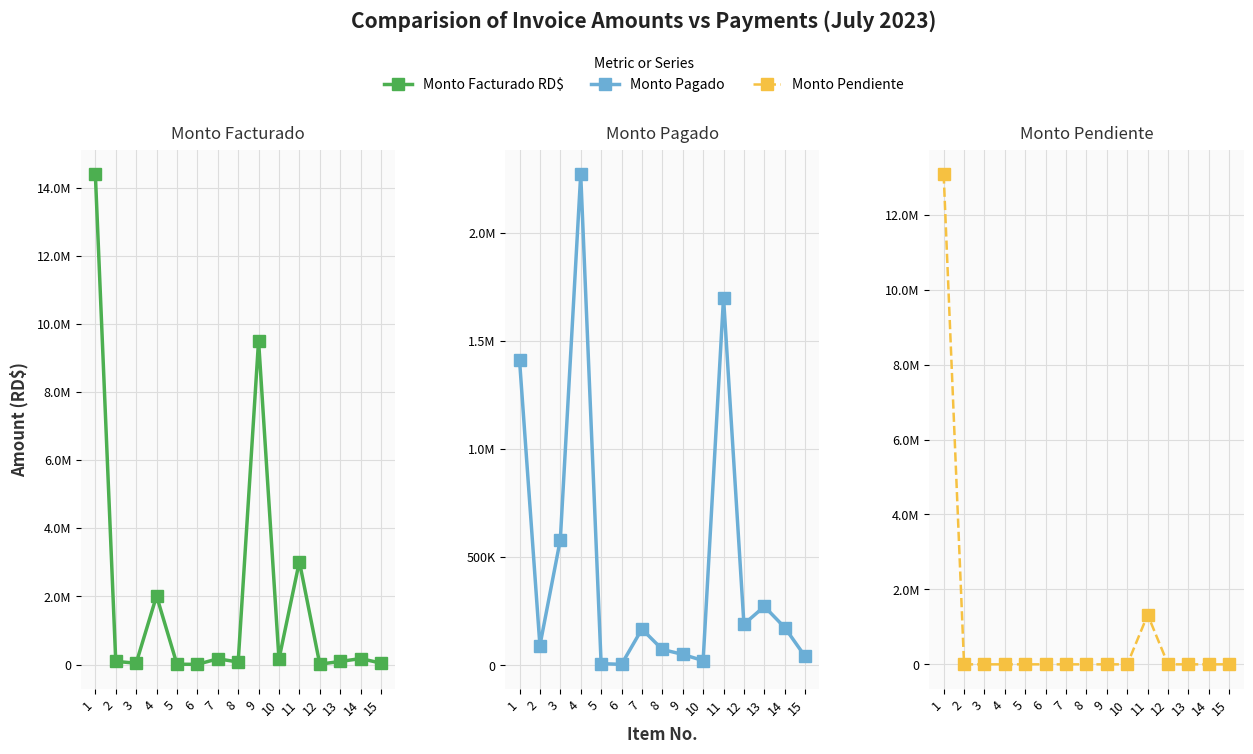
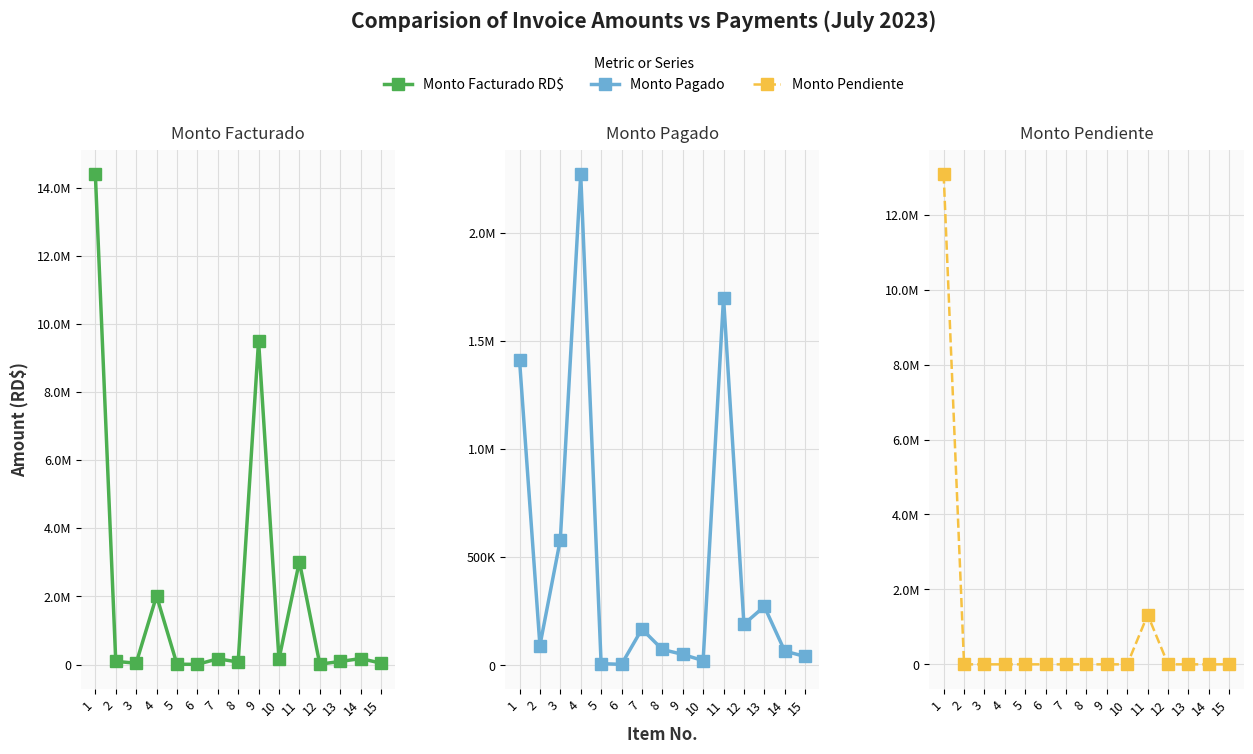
  {
    "Monto Facturado": {
      "1": 14400000,
      "2": 100000,
      "3": 0,
      "4": 2000000,
      "5": 0,
      "6": 0,
      "7": 200000,
      "8": 100000,
      "9": 9500000,
      "10": 200000,
      "11": 3000000,
      "12": 0,
      "13": 100000,
      "14": 200000,
      "15": 0
    },
    "Monto Pagado": {
      "1": 1410000,
      "2": 90000,
      "3": 580000,
      "4": 2270000,
      "5": 10000,
      "6": 0,
      "7": 170000,
      "8": 70000,
      "9": 50000,
      "10": 20000,
      "11": 1700000,
      "12": 190000,
      "13": 270000,
-     "14": 180000,
+     "14": 70000,
      "15": 40000
    },
    "Monto Pendiente": {
      "1": 13100000,
      "2": 0,
      "3": 0,
      "4": 0,
      "5": 0,
      "6": 0,
      "7": 0,
      "8": 0,
      "9": 0,
      "10": 0,
      "11": 1300000,
      "12": 0,
      "13": 0,
      "14": 0,
      "15": 0
    }
  }
